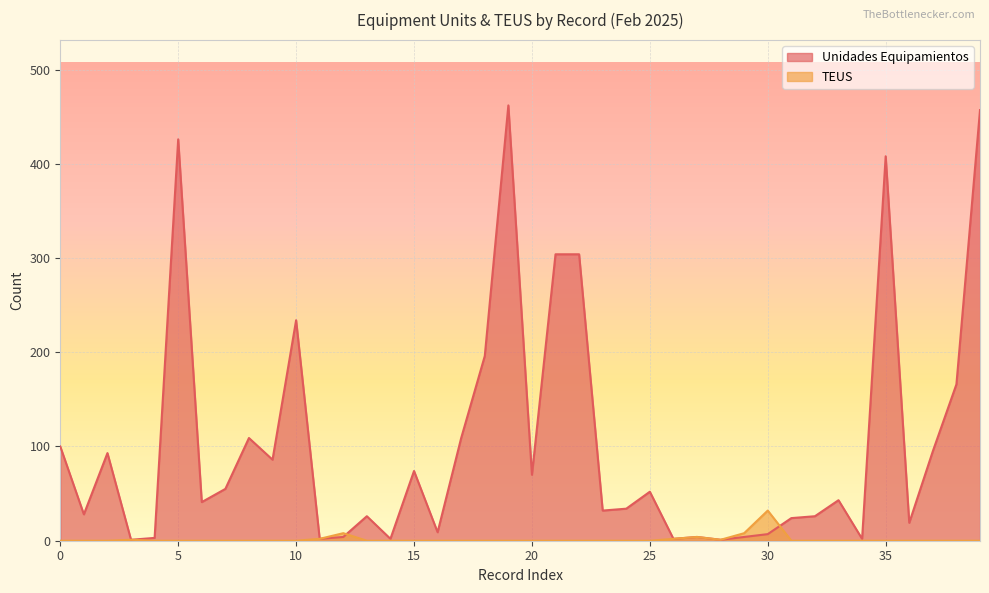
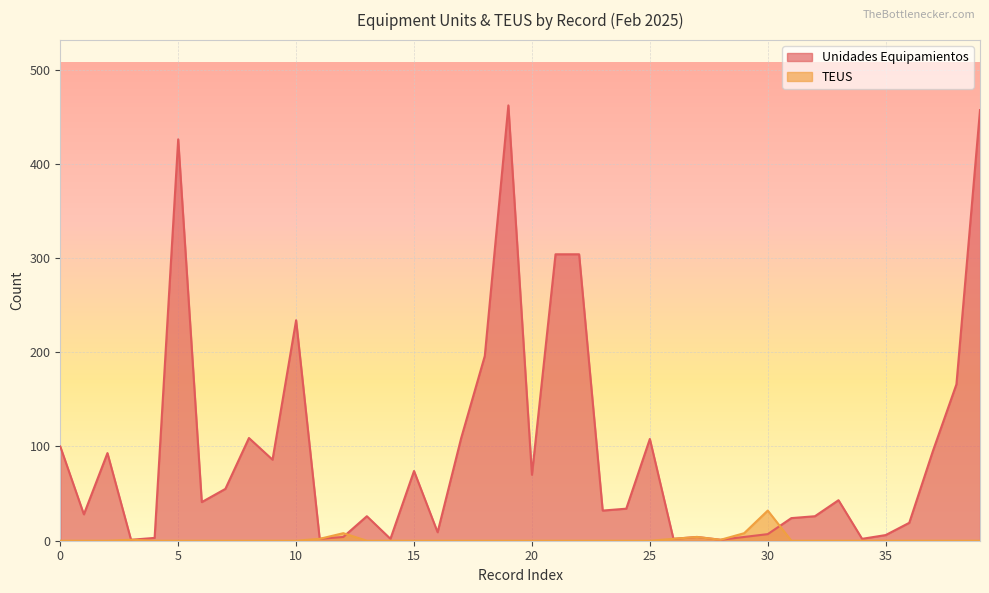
  {
    "Unidades Equipamientos": {
      "0": 100,
      "5": 430,
      "10": 230,
      "15": 70,
      "20": 70,
-     "25": 50,
+     "25": 110,
      "30": 10,
-     "35": 410
+     "35": 10
    },
    "TEUS": {
      "0": 0,
      "5": 0,
      "10": 0,
      "15": 0,
      "20": 0,
      "25": 0,
      "30": 30,
      "35": 0
    }
  }
